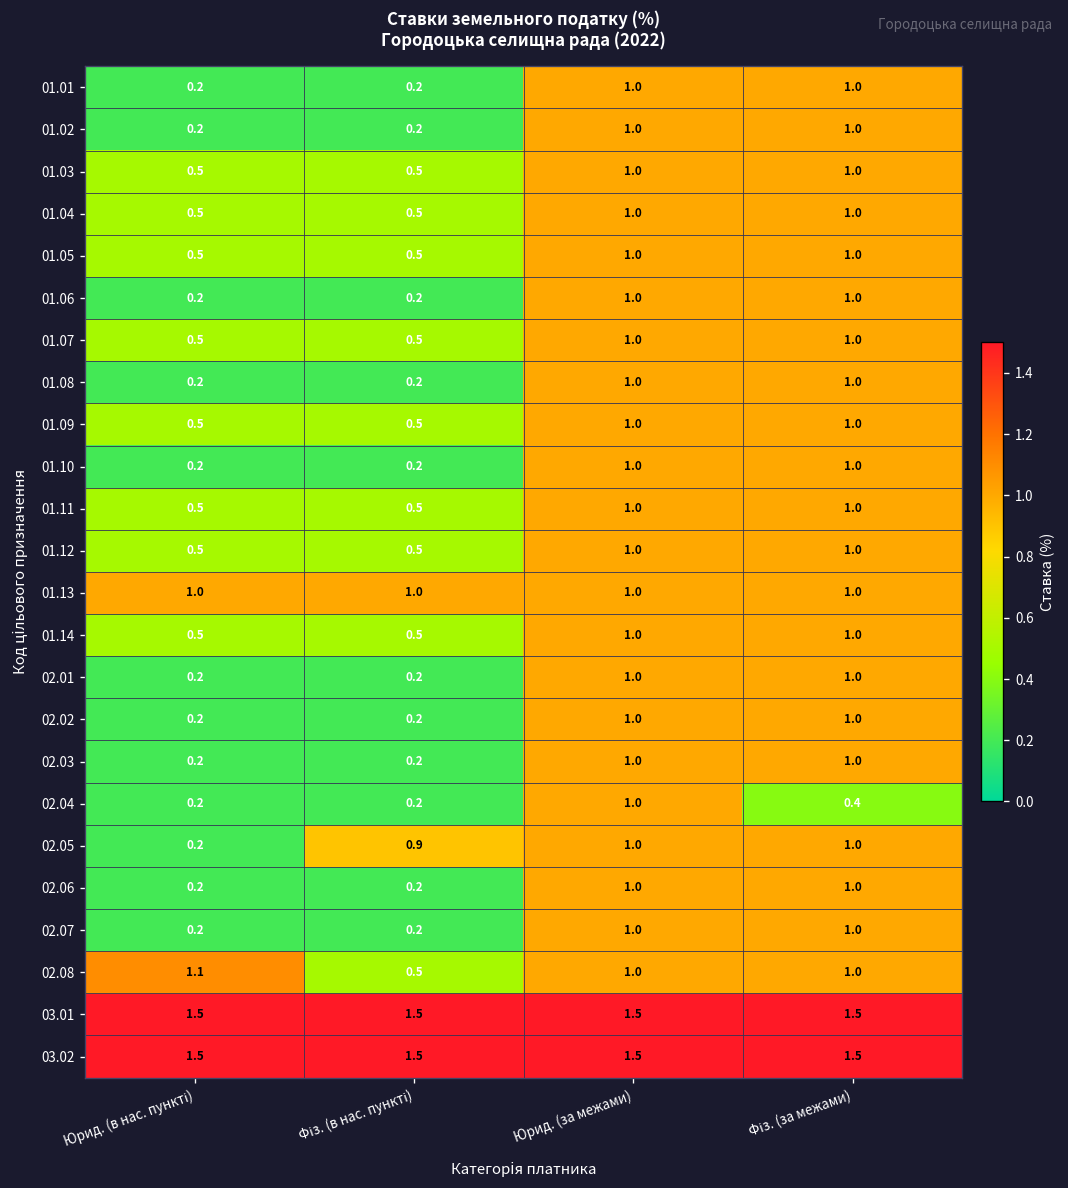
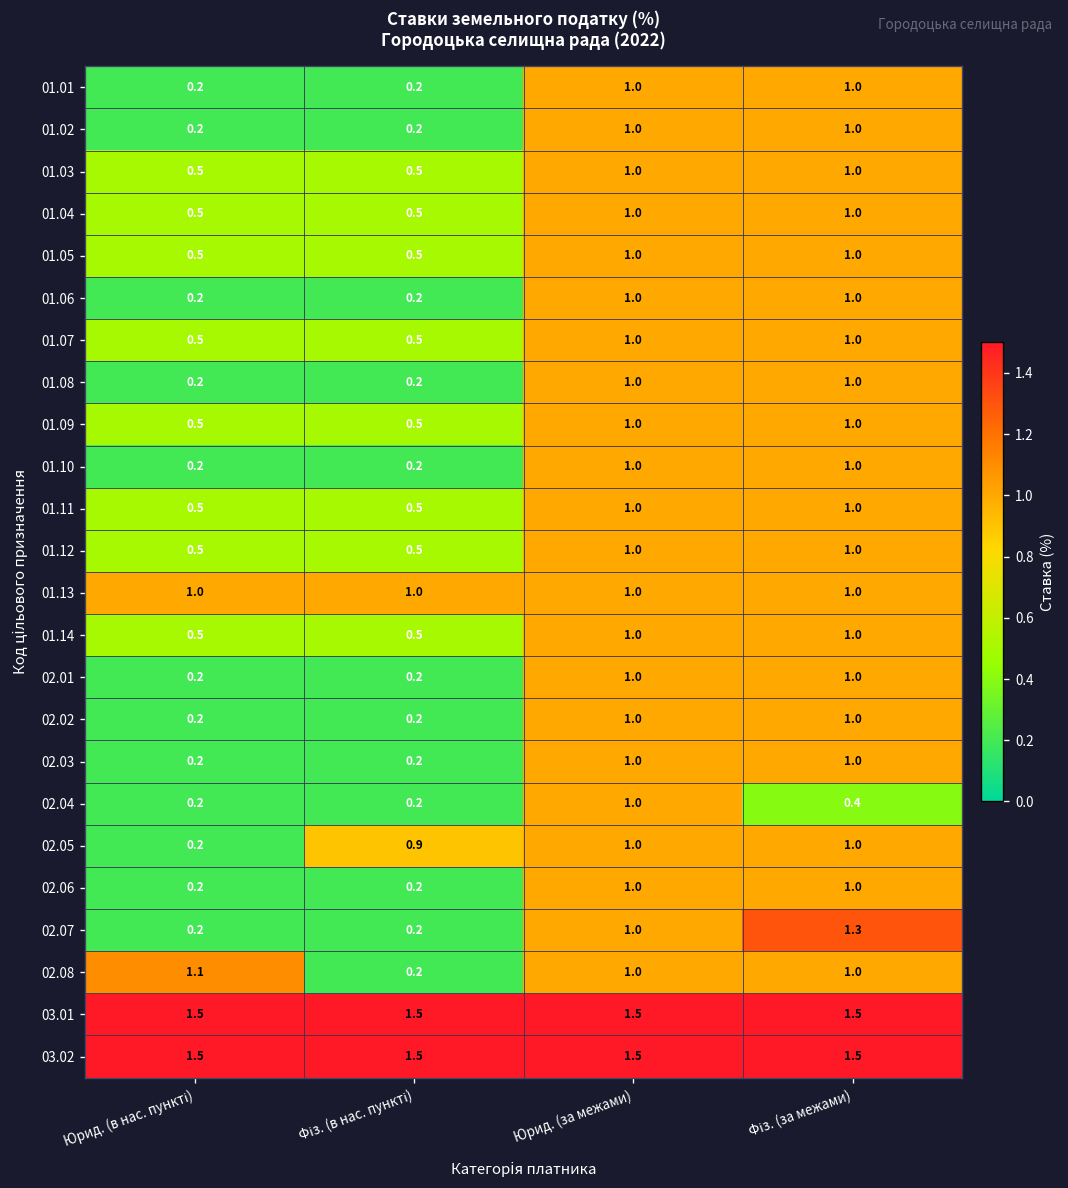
  {
    "01.01": {
      "Юрид. (в нас. пункті)": 0.2,
      "Фіз. (в нас. пункті)": 0.2,
      "Юрид. (за межами)": 1.0,
      "Фіз. (за межами)": 1.0
    },
    "01.02": {
      "Юрид. (в нас. пункті)": 0.2,
      "Фіз. (в нас. пункті)": 0.2,
      "Юрид. (за межами)": 1.0,
      "Фіз. (за межами)": 1.0
    },
    "01.03": {
      "Юрид. (в нас. пункті)": 0.5,
      "Фіз. (в нас. пункті)": 0.5,
      "Юрид. (за межами)": 1.0,
      "Фіз. (за межами)": 1.0
    },
    "01.04": {
      "Юрид. (в нас. пункті)": 0.5,
      "Фіз. (в нас. пункті)": 0.5,
      "Юрид. (за межами)": 1.0,
      "Фіз. (за межами)": 1.0
    },
    "01.05": {
      "Юрид. (в нас. пункті)": 0.5,
      "Фіз. (в нас. пункті)": 0.5,
      "Юрид. (за межами)": 1.0,
      "Фіз. (за межами)": 1.0
    },
    "01.06": {
      "Юрид. (в нас. пункті)": 0.2,
      "Фіз. (в нас. пункті)": 0.2,
      "Юрид. (за межами)": 1.0,
      "Фіз. (за межами)": 1.0
    },
    "01.07": {
      "Юрид. (в нас. пункті)": 0.5,
      "Фіз. (в нас. пункті)": 0.5,
      "Юрид. (за межами)": 1.0,
      "Фіз. (за межами)": 1.0
    },
    "01.08": {
      "Юрид. (в нас. пункті)": 0.2,
      "Фіз. (в нас. пункті)": 0.2,
      "Юрид. (за межами)": 1.0,
      "Фіз. (за межами)": 1.0
    },
    "01.09": {
      "Юрид. (в нас. пункті)": 0.5,
      "Фіз. (в нас. пункті)": 0.5,
      "Юрид. (за межами)": 1.0,
      "Фіз. (за межами)": 1.0
    },
    "01.10": {
      "Юрид. (в нас. пункті)": 0.2,
      "Фіз. (в нас. пункті)": 0.2,
      "Юрид. (за межами)": 1.0,
      "Фіз. (за межами)": 1.0
    },
    "01.11": {
      "Юрид. (в нас. пункті)": 0.5,
      "Фіз. (в нас. пункті)": 0.5,
      "Юрид. (за межами)": 1.0,
      "Фіз. (за межами)": 1.0
    },
    "01.12": {
      "Юрид. (в нас. пункті)": 0.5,
      "Фіз. (в нас. пункті)": 0.5,
      "Юрид. (за межами)": 1.0,
      "Фіз. (за межами)": 1.0
    },
    "01.13": {
      "Юрид. (в нас. пункті)": 1.0,
      "Фіз. (в нас. пункті)": 1.0,
      "Юрид. (за межами)": 1.0,
      "Фіз. (за межами)": 1.0
    },
    "01.14": {
      "Юрид. (в нас. пункті)": 0.5,
      "Фіз. (в нас. пункті)": 0.5,
      "Юрид. (за межами)": 1.0,
      "Фіз. (за межами)": 1.0
    },
    "02.01": {
      "Юрид. (в нас. пункті)": 0.2,
      "Фіз. (в нас. пункті)": 0.2,
      "Юрид. (за межами)": 1.0,
      "Фіз. (за межами)": 1.0
    },
    "02.02": {
      "Юрид. (в нас. пункті)": 0.2,
      "Фіз. (в нас. пункті)": 0.2,
      "Юрид. (за межами)": 1.0,
      "Фіз. (за межами)": 1.0
    },
    "02.03": {
      "Юрид. (в нас. пункті)": 0.2,
      "Фіз. (в нас. пункті)": 0.2,
      "Юрид. (за межами)": 1.0,
      "Фіз. (за межами)": 1.0
    },
    "02.04": {
      "Юрид. (в нас. пункті)": 0.2,
      "Фіз. (в нас. пункті)": 0.2,
      "Юрид. (за межами)": 1.0,
      "Фіз. (за межами)": 0.4
    },
    "02.05": {
      "Юрид. (в нас. пункті)": 0.2,
      "Фіз. (в нас. пункті)": 0.9,
      "Юрид. (за межами)": 1.0,
      "Фіз. (за межами)": 1.0
    },
    "02.06": {
      "Юрид. (в нас. пункті)": 0.2,
      "Фіз. (в нас. пункті)": 0.2,
      "Юрид. (за межами)": 1.0,
      "Фіз. (за межами)": 1.0
    },
    "02.07": {
      "Юрид. (в нас. пункті)": 0.2,
      "Фіз. (в нас. пункті)": 0.2,
      "Юрид. (за межами)": 1.0,
-     "Фіз. (за межами)": 1.0
+     "Фіз. (за межами)": 1.3
    },
    "02.08": {
      "Юрид. (в нас. пункті)": 1.1,
-     "Фіз. (в нас. пункті)": 0.5,
+     "Фіз. (в нас. пункті)": 0.2,
      "Юрид. (за межами)": 1.0,
      "Фіз. (за межами)": 1.0
    },
    "03.01": {
      "Юрид. (в нас. пункті)": 1.5,
      "Фіз. (в нас. пункті)": 1.5,
      "Юрид. (за межами)": 1.5,
      "Фіз. (за межами)": 1.5
    },
    "03.02": {
      "Юрид. (в нас. пункті)": 1.5,
      "Фіз. (в нас. пункті)": 1.5,
      "Юрид. (за межами)": 1.5,
      "Фіз. (за межами)": 1.5
    }
  }
